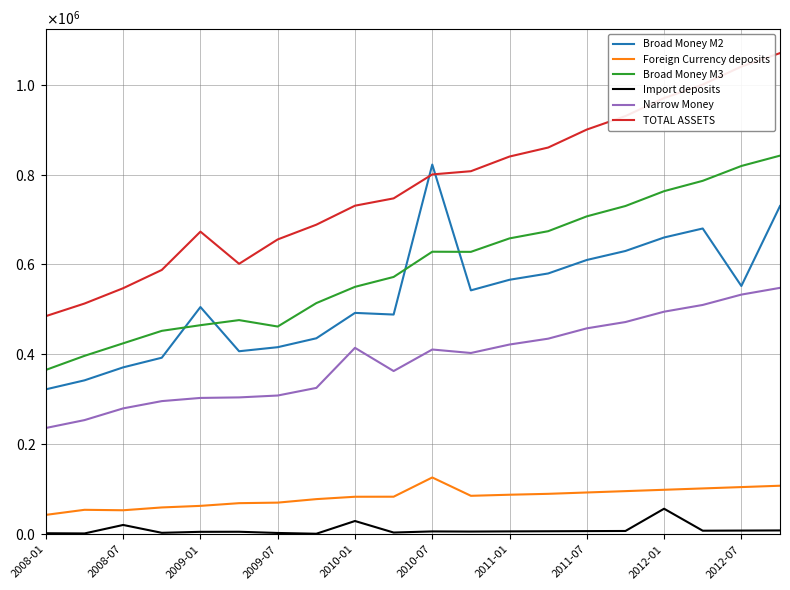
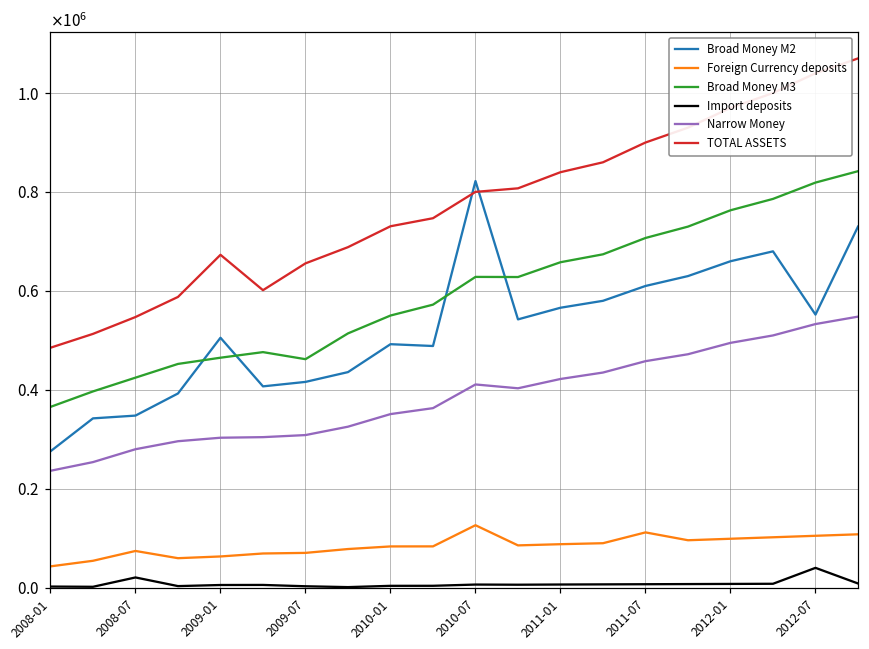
  {
    "Broad Money M2": {
-     "2008-01": 320000,
-     "2008-07": 370000,
+     "2008-01": 280000,
+     "2008-07": 350000,
      "2009-01": 510000,
      "2009-07": 420000,
      "2010-01": 490000,
      "2010-07": 820000,
      "2011-01": 570000,
      "2011-07": 610000,
      "2012-01": 660000,
      "2012-07": 550000
    },
    "Foreign Currency deposits": {
      "2008-01": 40000,
-     "2008-07": 50000,
+     "2008-07": 70000,
      "2009-01": 60000,
      "2009-07": 70000,
      "2010-01": 80000,
      "2010-07": 130000,
      "2011-01": 90000,
-     "2011-07": 90000,
+     "2011-07": 110000,
      "2012-01": 100000,
      "2012-07": 110000
    },
    "Broad Money M3": {
      "2008-01": 370000,
      "2008-07": 420000,
      "2009-01": 460000,
      "2009-07": 460000,
      "2010-01": 550000,
      "2010-07": 630000,
      "2011-01": 660000,
      "2011-07": 710000,
      "2012-01": 760000,
      "2012-07": 820000
    },
    "Import deposits": {
      "2008-01": 0,
      "2008-07": 20000,
      "2009-01": 10000,
      "2009-07": 0,
-     "2010-01": 30000,
+     "2010-01": 0,
      "2010-07": 10000,
      "2011-01": 10000,
      "2011-07": 10000,
-     "2012-01": 60000,
-     "2012-07": 10000
+     "2012-01": 10000,
+     "2012-07": 40000
    },
    "Narrow Money": {
      "2008-01": 240000,
      "2008-07": 280000,
      "2009-01": 300000,
      "2009-07": 310000,
-     "2010-01": 410000,
+     "2010-01": 350000,
      "2010-07": 410000,
      "2011-01": 420000,
      "2011-07": 460000,
      "2012-01": 500000,
      "2012-07": 530000
    },
    "TOTAL ASSETS": {
      "2008-01": 490000,
      "2008-07": 550000,
      "2009-01": 670000,
      "2009-07": 660000,
      "2010-01": 730000,
      "2010-07": 800000,
      "2011-01": 840000,
      "2011-07": 900000
    }
  }
